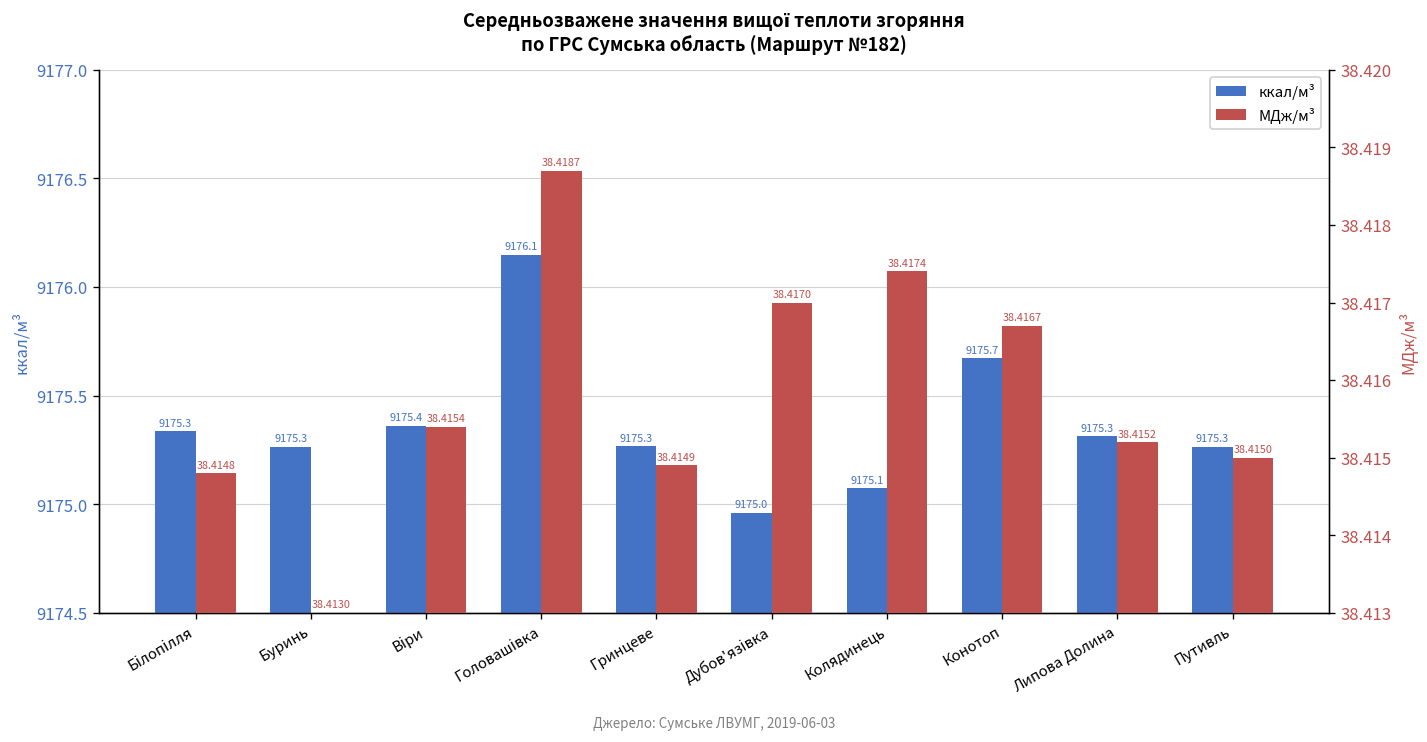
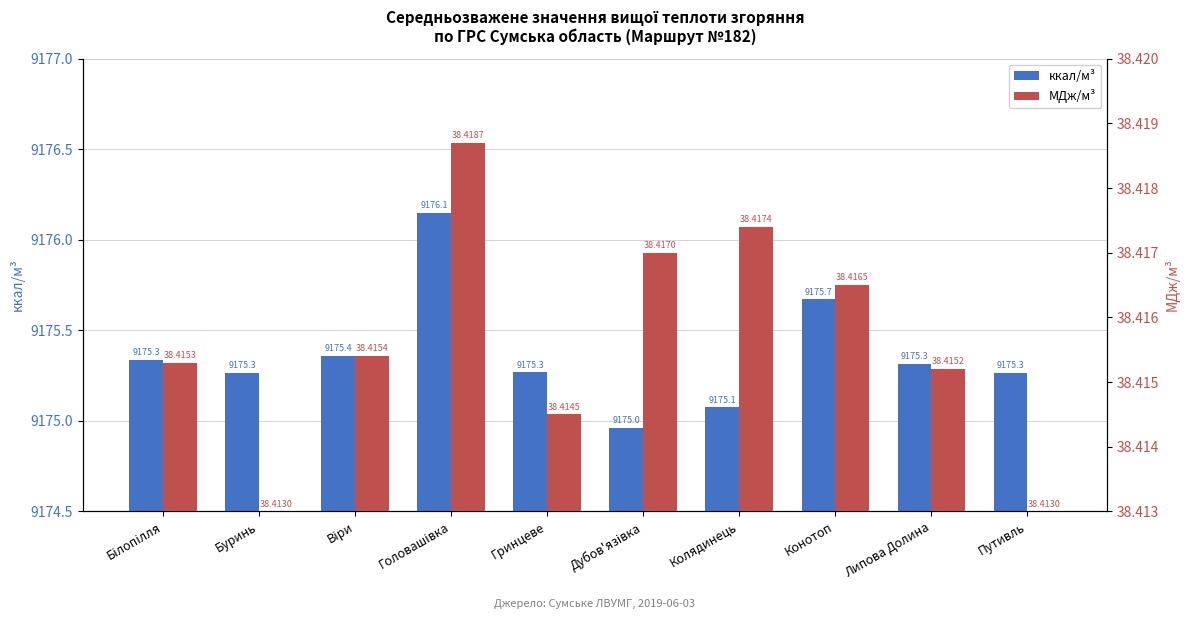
  {
    "ккал/м³": {
      "Білопілля": 9175.3,
      "Буринь": 9175.3,
      "Віри": 9175.4,
      "Головашівка": 9176.1,
      "Гринцеве": 9175.3,
      "Дубов'язівка": 9175.0,
      "Колядинець": 9175.1,
      "Конотоп": 9175.7,
      "Липова Долина": 9175.3,
      "Путивль": 9175.3
    },
    "МДж/м³": {
-     "Білопілля": 38.4148,
+     "Білопілля": 38.4153,
      "Буринь": 38.4130,
      "Віри": 38.4154,
      "Головашівка": 38.4187,
-     "Гринцеве": 38.4149,
+     "Гринцеве": 38.4145,
      "Дубов'язівка": 38.4170,
      "Колядинець": 38.4174,
-     "Конотоп": 38.4167,
+     "Конотоп": 38.4165,
      "Липова Долина": 38.4152,
-     "Путивль": 38.4150
+     "Путивль": 38.4130
    }
  }
